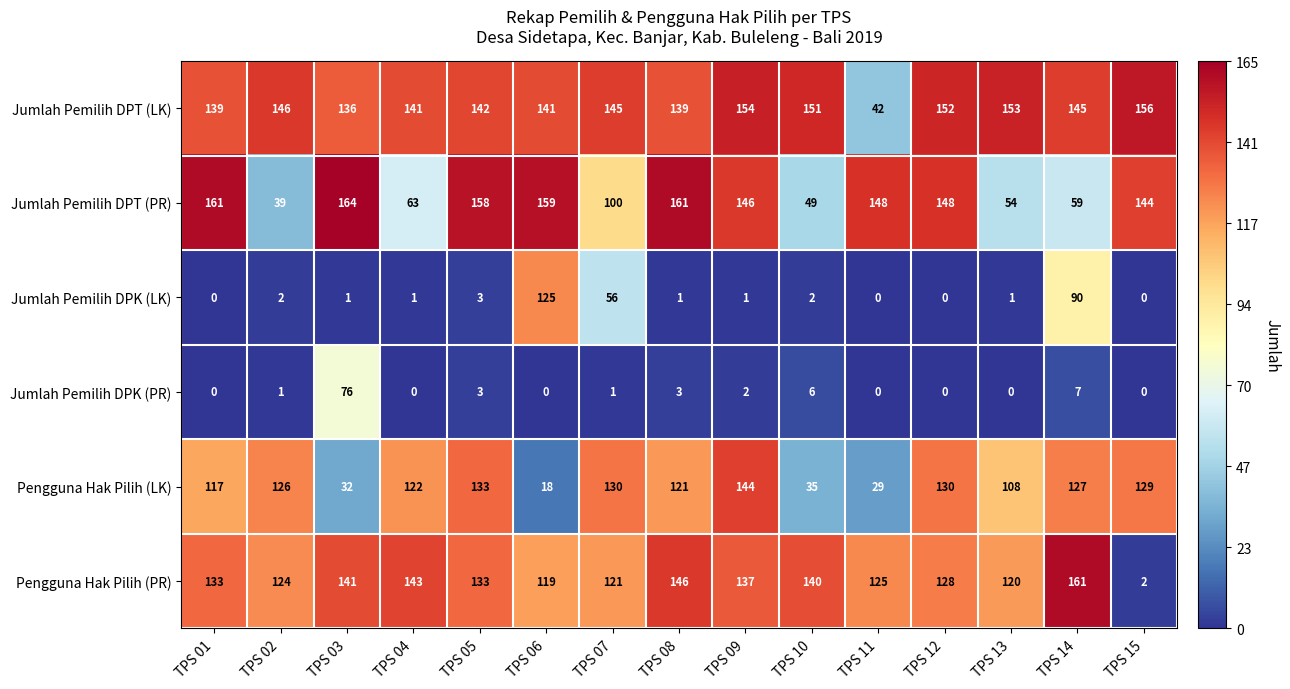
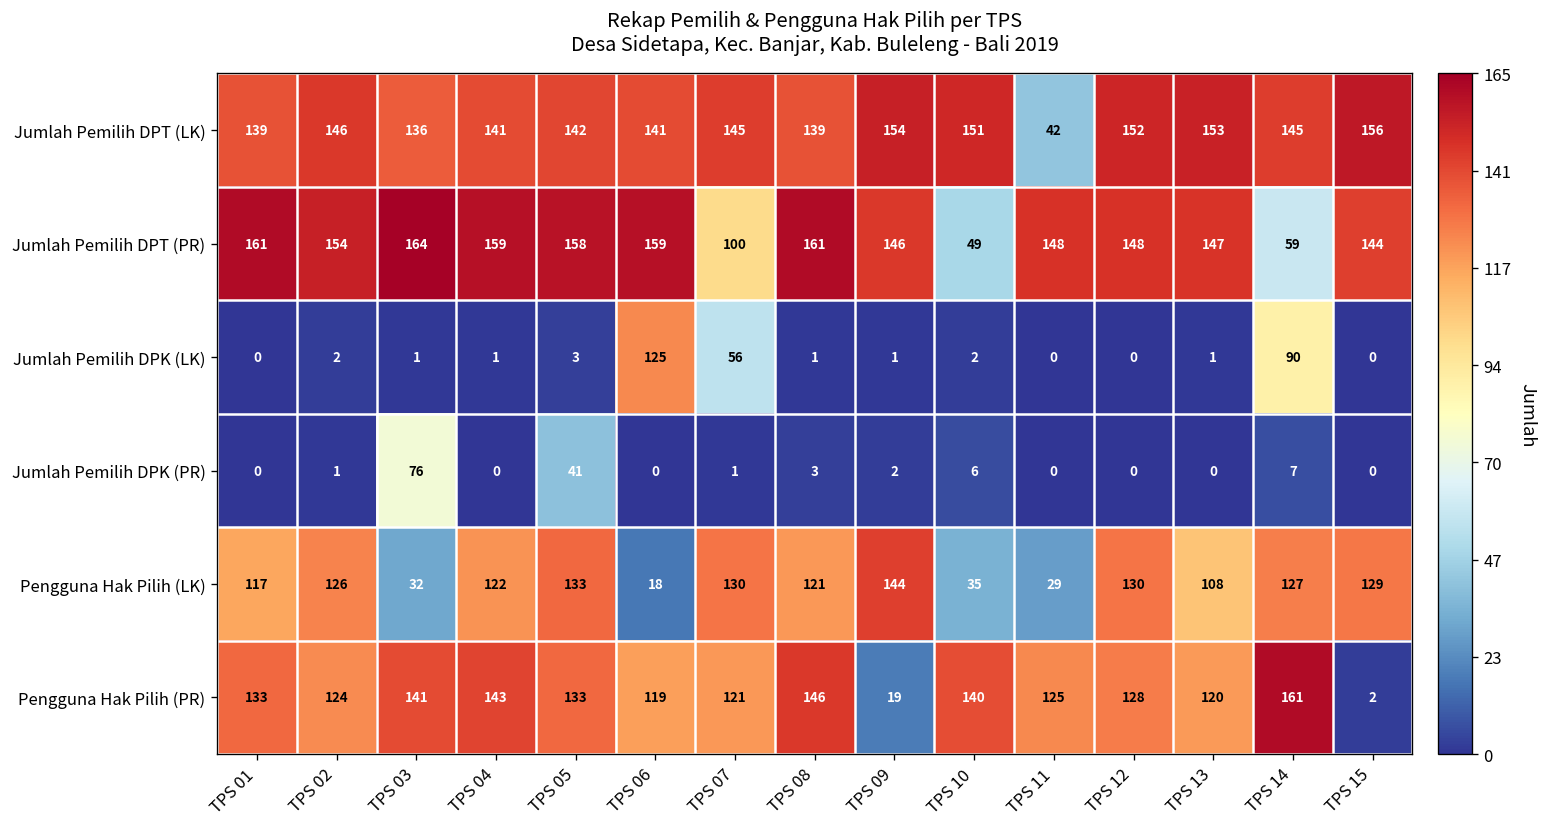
  {
    "Jumlah Pemilih DPT (LK)": {
      "TPS 01": 139,
      "TPS 02": 146,
      "TPS 03": 136,
      "TPS 04": 141,
      "TPS 05": 142,
      "TPS 06": 141,
      "TPS 07": 145,
      "TPS 08": 139,
      "TPS 09": 154,
      "TPS 10": 151,
      "TPS 11": 42,
      "TPS 12": 152,
      "TPS 13": 153,
      "TPS 14": 145,
      "TPS 15": 156
    },
    "Jumlah Pemilih DPT (PR)": {
      "TPS 01": 161,
-     "TPS 02": 39,
+     "TPS 02": 154,
      "TPS 03": 164,
-     "TPS 04": 63,
+     "TPS 04": 159,
      "TPS 05": 158,
      "TPS 06": 159,
      "TPS 07": 100,
      "TPS 08": 161,
      "TPS 09": 146,
      "TPS 10": 49,
      "TPS 11": 148,
      "TPS 12": 148,
-     "TPS 13": 54,
+     "TPS 13": 147,
      "TPS 14": 59,
      "TPS 15": 144
    },
    "Jumlah Pemilih DPK (LK)": {
      "TPS 01": 0,
      "TPS 02": 2,
      "TPS 03": 1,
      "TPS 04": 1,
      "TPS 05": 3,
      "TPS 06": 125,
      "TPS 07": 56,
      "TPS 08": 1,
      "TPS 09": 1,
      "TPS 10": 2,
      "TPS 11": 0,
      "TPS 12": 0,
      "TPS 13": 1,
      "TPS 14": 90,
      "TPS 15": 0
    },
    "Jumlah Pemilih DPK (PR)": {
      "TPS 01": 0,
      "TPS 02": 1,
      "TPS 03": 76,
      "TPS 04": 0,
-     "TPS 05": 3,
+     "TPS 05": 41,
      "TPS 06": 0,
      "TPS 07": 1,
      "TPS 08": 3,
      "TPS 09": 2,
      "TPS 10": 6,
      "TPS 11": 0,
      "TPS 12": 0,
      "TPS 13": 0,
      "TPS 14": 7,
      "TPS 15": 0
    },
    "Pengguna Hak Pilih (LK)": {
      "TPS 01": 117,
      "TPS 02": 126,
      "TPS 03": 32,
      "TPS 04": 122,
      "TPS 05": 133,
      "TPS 06": 18,
      "TPS 07": 130,
      "TPS 08": 121,
      "TPS 09": 144,
      "TPS 10": 35,
      "TPS 11": 29,
      "TPS 12": 130,
      "TPS 13": 108,
      "TPS 14": 127,
      "TPS 15": 129
    },
    "Pengguna Hak Pilih (PR)": {
      "TPS 01": 133,
      "TPS 02": 124,
      "TPS 03": 141,
      "TPS 04": 143,
      "TPS 05": 133,
      "TPS 06": 119,
      "TPS 07": 121,
      "TPS 08": 146,
-     "TPS 09": 137,
+     "TPS 09": 19,
      "TPS 10": 140,
      "TPS 11": 125,
      "TPS 12": 128,
      "TPS 13": 120,
      "TPS 14": 161,
      "TPS 15": 2
    }
  }
